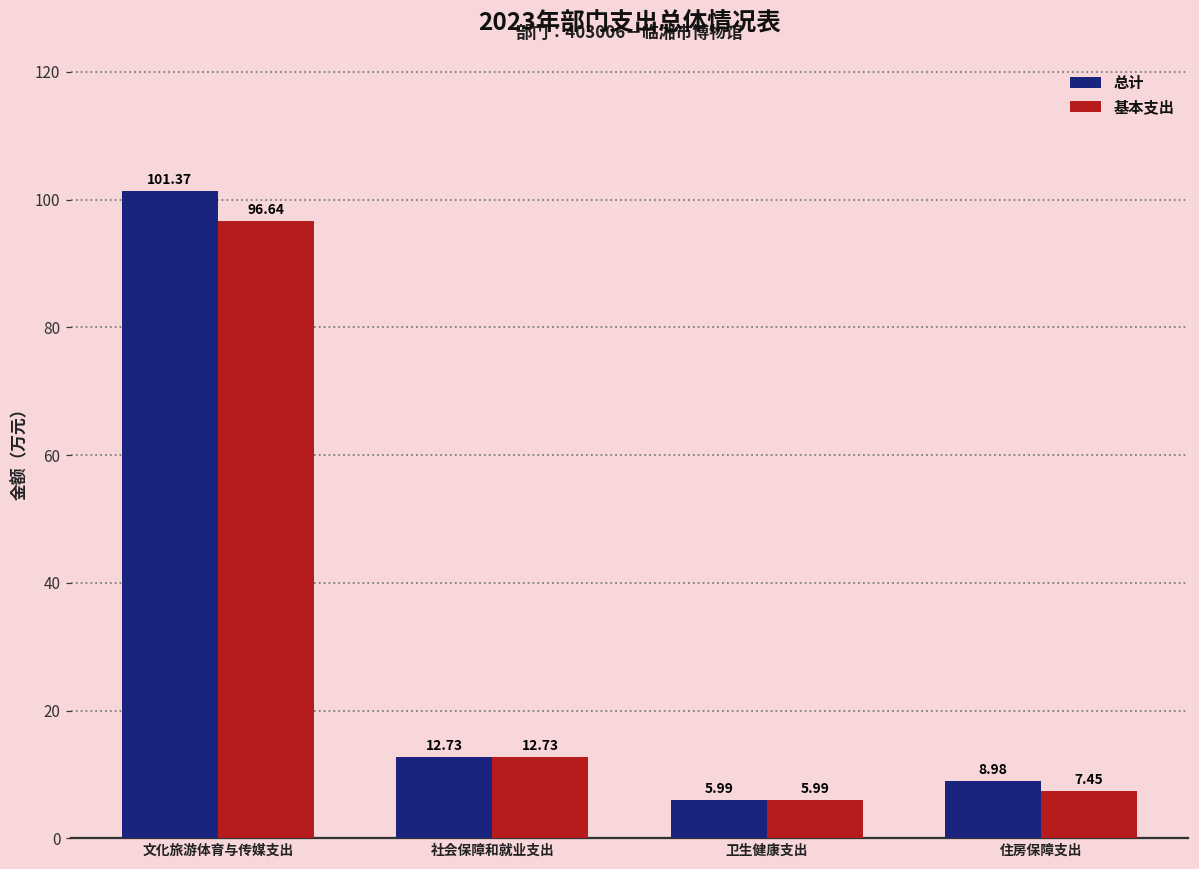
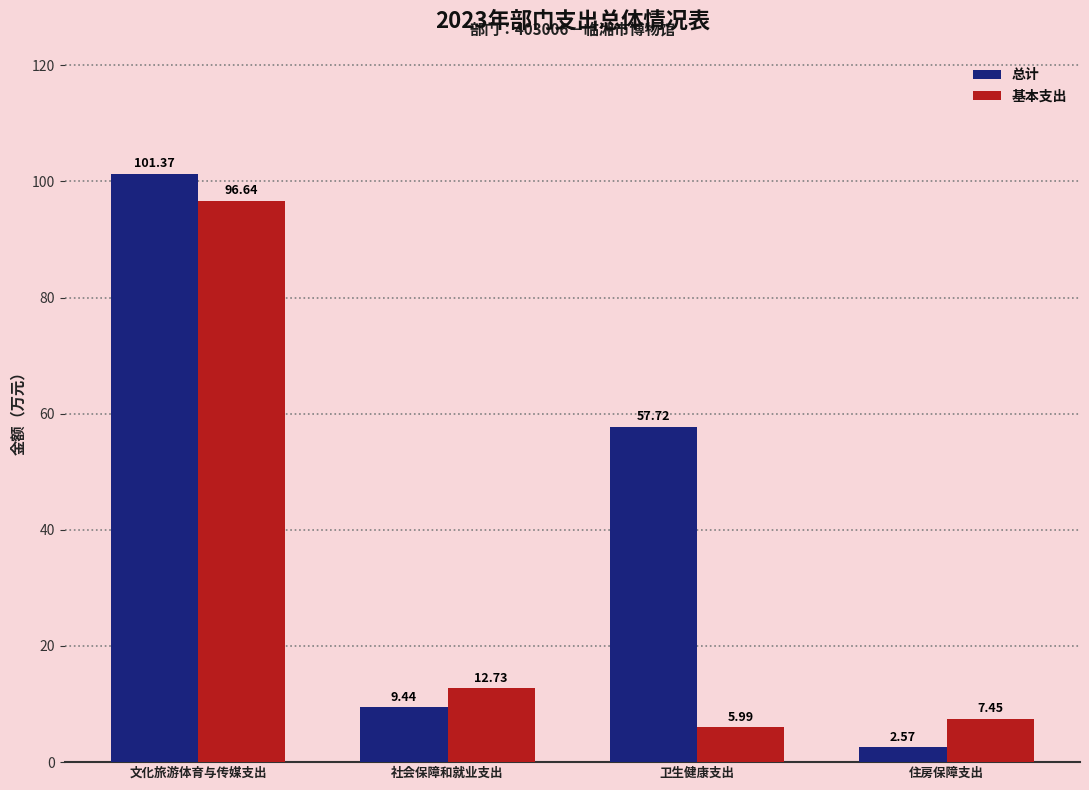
  {
    "总计": {
      "文化旅游体育与传媒支出": 101.37,
-     "社会保障和就业支出": 12.73,
-     "卫生健康支出": 5.99,
-     "住房保障支出": 8.98
+     "社会保障和就业支出": 9.44,
+     "卫生健康支出": 57.72,
+     "住房保障支出": 2.57
    },
    "基本支出": {
      "文化旅游体育与传媒支出": 96.64,
      "社会保障和就业支出": 12.73,
      "卫生健康支出": 5.99,
      "住房保障支出": 7.45
    }
  }
